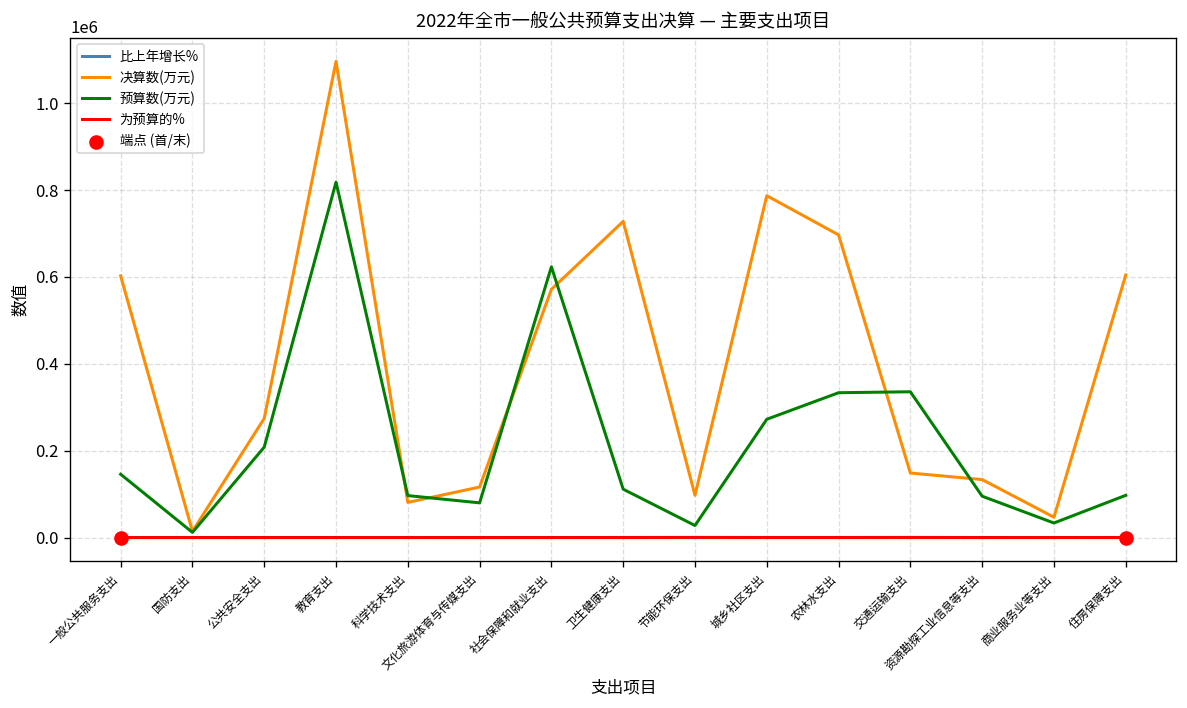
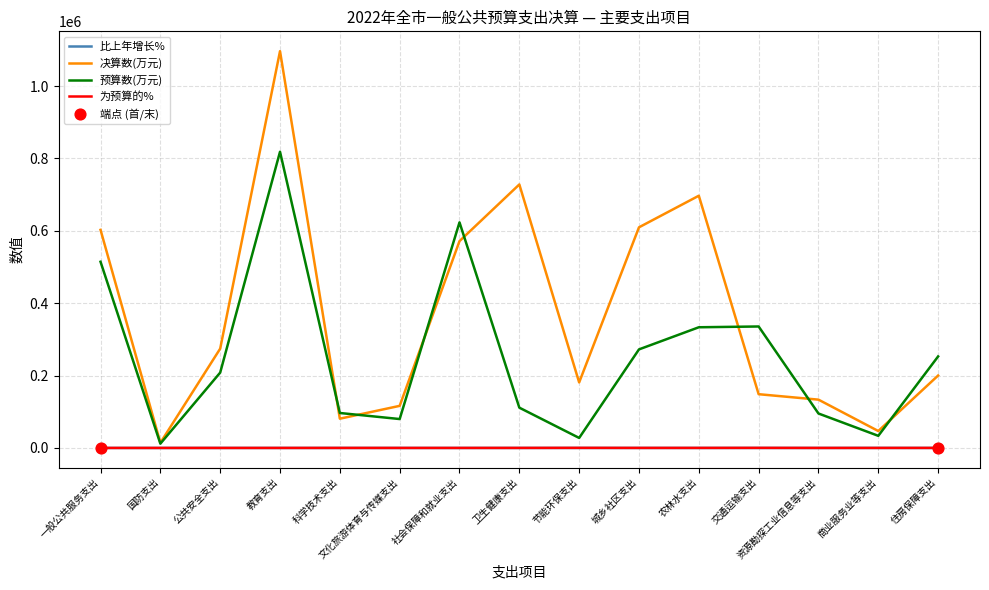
  {
    "决算数(万元)": {
      "一般公共服务支出": 600000,
      "公共安全支出": 270000,
      "教育支出": 1100000,
      "科学技术支出": 80000,
      "文化旅游体育与传媒支出": 120000,
      "社会保障和就业支出": 570000,
      "卫生健康支出": 730000,
-     "节能环保支出": 100000,
-     "城乡社区支出": 790000,
+     "节能环保支出": 180000,
+     "城乡社区支出": 610000,
      "农林水支出": 700000,
      "交通运输支出": 150000,
      "资源勘探工业信息等支出": 130000,
      "商业服务业等支出": 50000,
-     "住房保障支出": 600000
+     "住房保障支出": 200000
    },
    "预算数(万元)": {
-     "一般公共服务支出": 150000,
+     "一般公共服务支出": 510000,
      "公共安全支出": 210000,
      "教育支出": 820000,
      "科学技术支出": 100000,
      "文化旅游体育与传媒支出": 80000,
      "社会保障和就业支出": 620000,
      "卫生健康支出": 110000,
      "节能环保支出": 30000,
      "城乡社区支出": 270000,
      "农林水支出": 330000,
      "交通运输支出": 340000,
      "资源勘探工业信息等支出": 100000,
      "商业服务业等支出": 30000,
-     "住房保障支出": 100000
+     "住房保障支出": 250000
    }
  }
